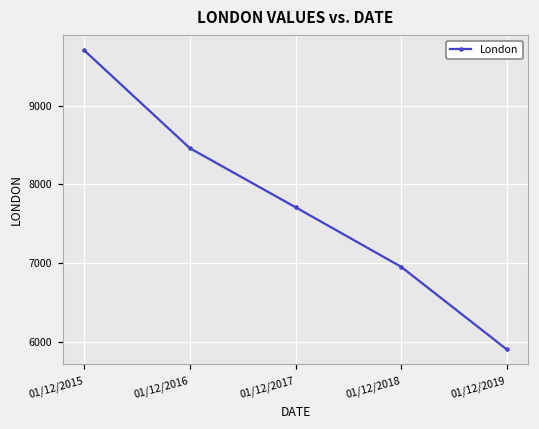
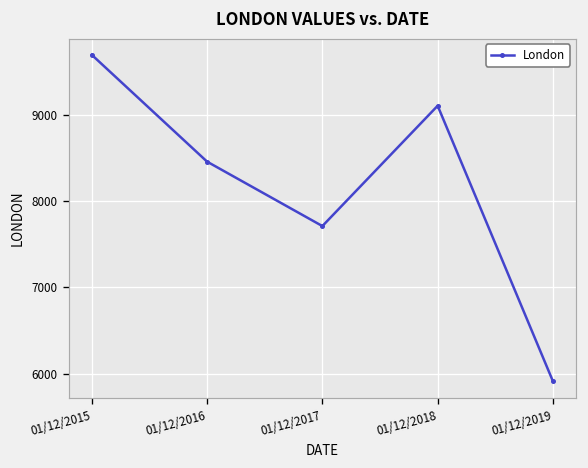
  {
    "01/12/2015": 9700,
    "01/12/2016": 8500,
    "01/12/2017": 7700,
-   "01/12/2018": 7000,
+   "01/12/2018": 9100,
    "01/12/2019": 5900
  }
